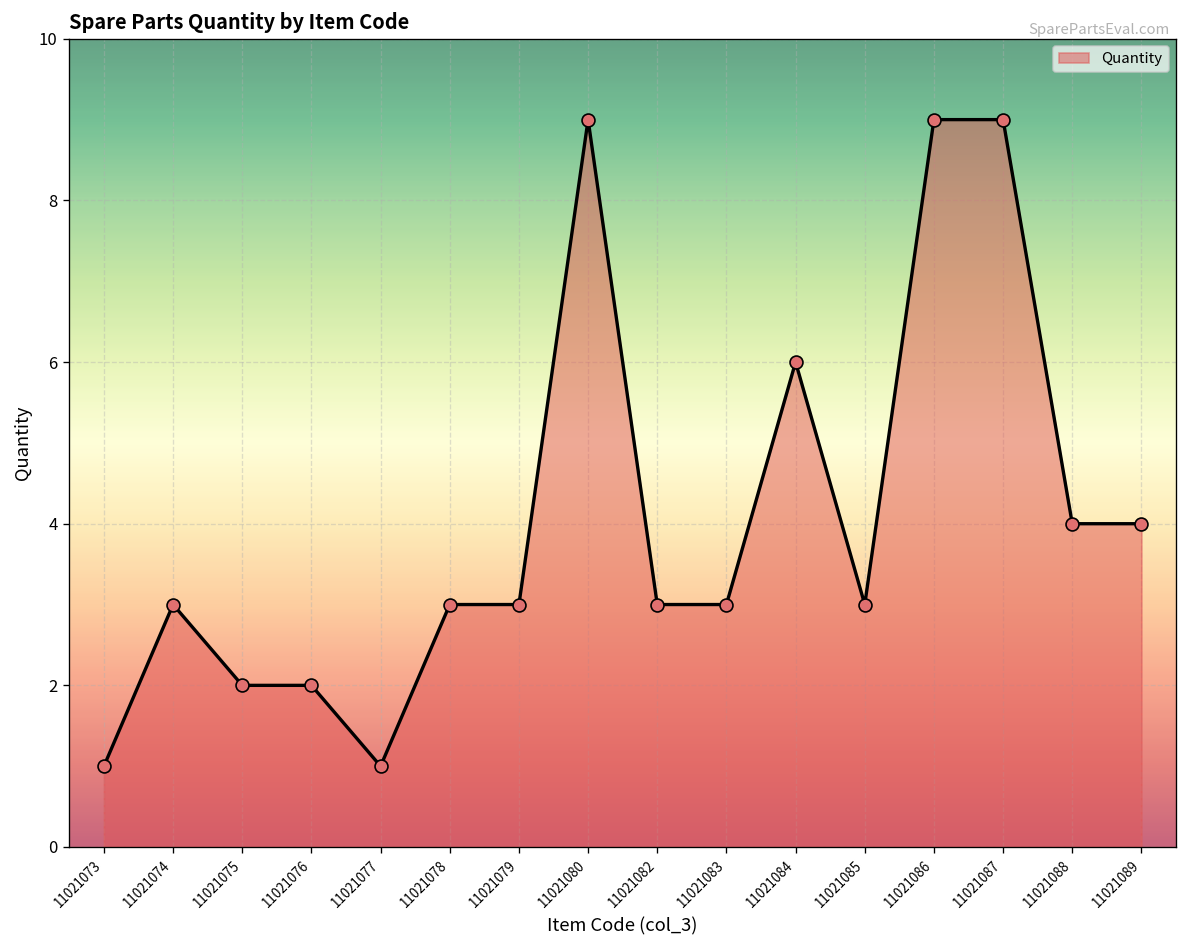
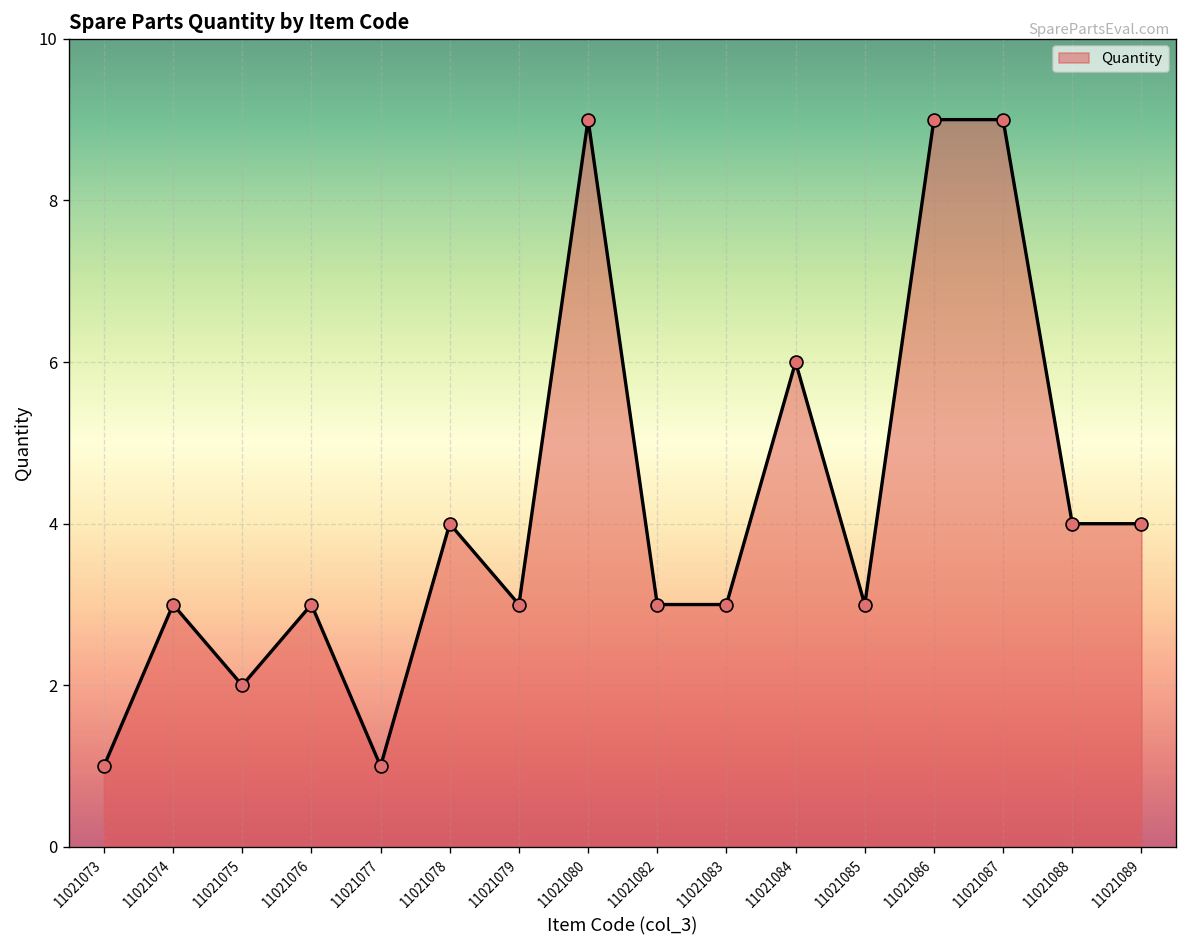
  {
    "11021073": 1,
    "11021074": 3,
    "11021075": 2,
-   "11021076": 2,
+   "11021076": 3,
    "11021077": 1,
-   "11021078": 3,
+   "11021078": 4,
    "11021079": 3,
    "11021080": 9,
    "11021082": 3,
    "11021083": 3,
    "11021084": 6,
    "11021085": 3,
    "11021086": 9,
    "11021087": 9,
    "11021088": 4,
    "11021089": 4
  }
